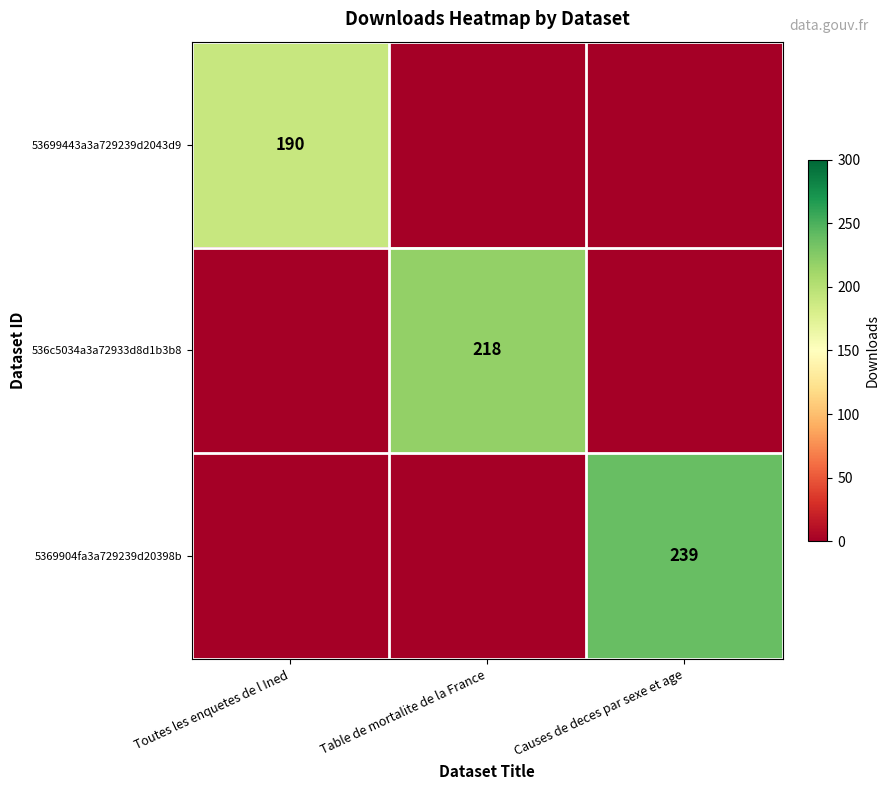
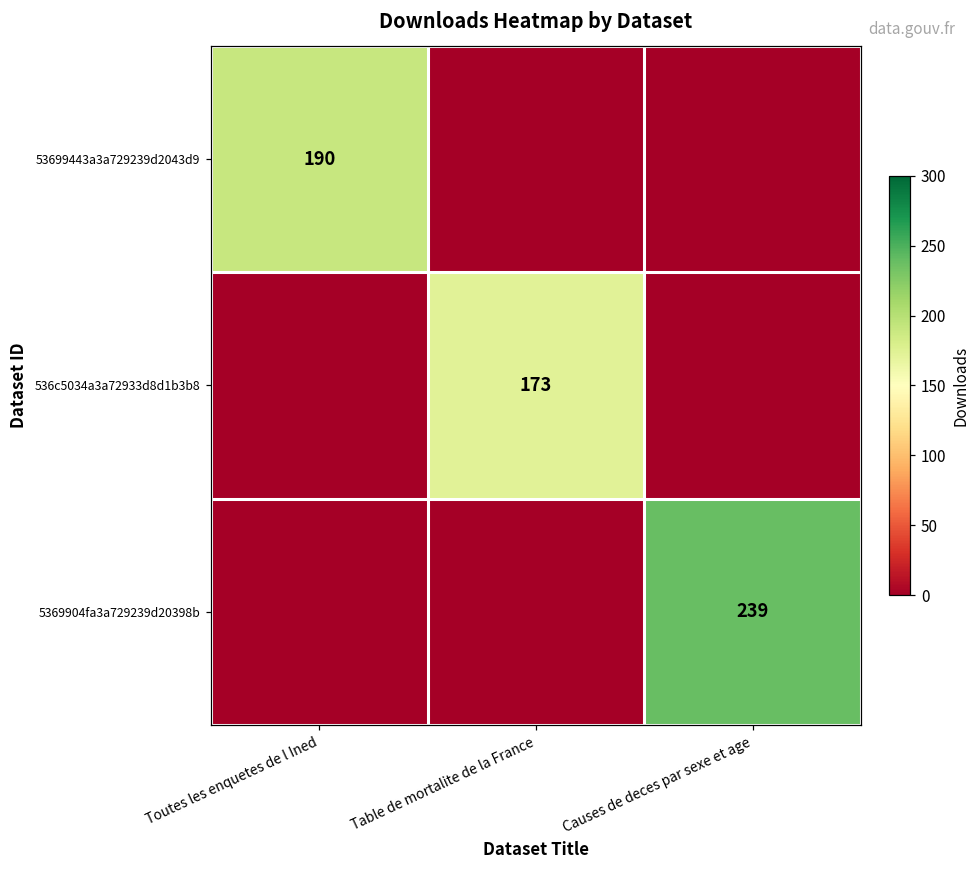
  {
    "53699443a3a729239d2043d9": {
      "Toutes les enquetes de l Ined": 190
    },
    "536c5034a3a72933d8d1b3b8": {
-     "Table de mortalite de la France": 218
+     "Table de mortalite de la France": 173
    },
    "5369904fa3a729239d20398b": {
      "Causes de deces par sexe et age": 239
    }
  }
